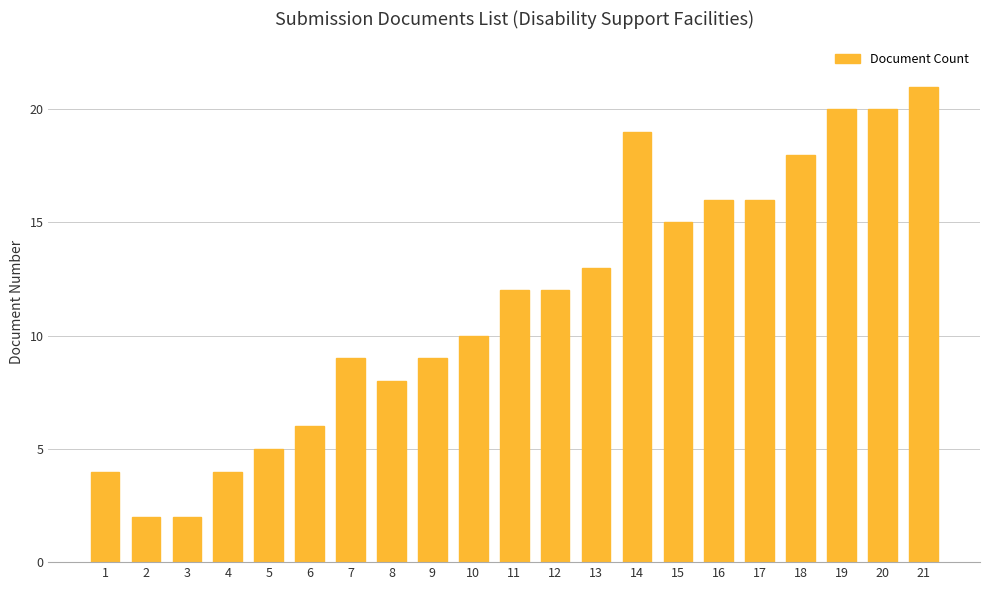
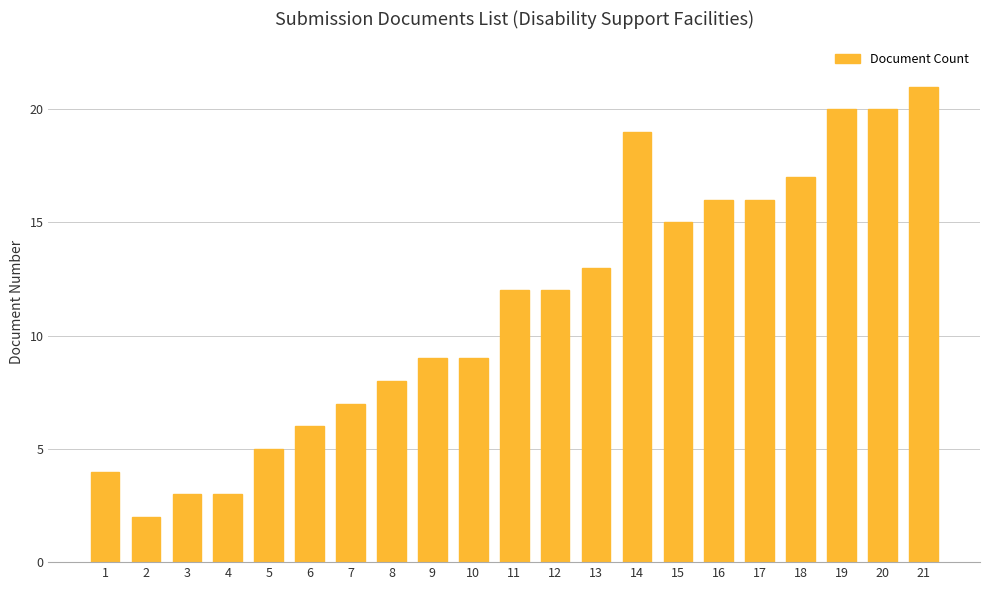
  {
    "1": 4,
    "2": 2,
-   "3": 2,
-   "4": 4,
+   "3": 3,
+   "4": 3,
    "5": 5,
    "6": 6,
-   "7": 9,
+   "7": 7,
    "8": 8,
    "9": 9,
-   "10": 10,
+   "10": 9,
    "11": 12,
    "12": 12,
    "13": 13,
    "14": 19,
    "15": 15,
    "16": 16,
    "17": 16,
-   "18": 18,
+   "18": 17,
    "19": 20,
    "20": 20,
    "21": 21
  }
